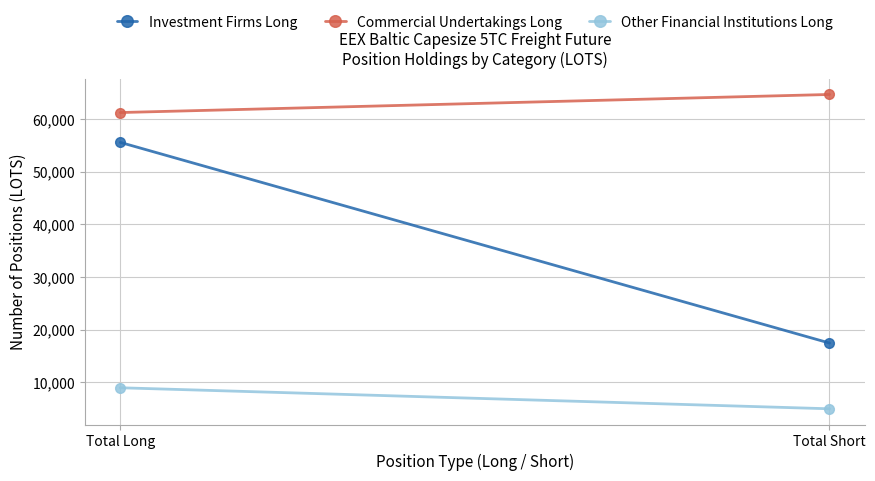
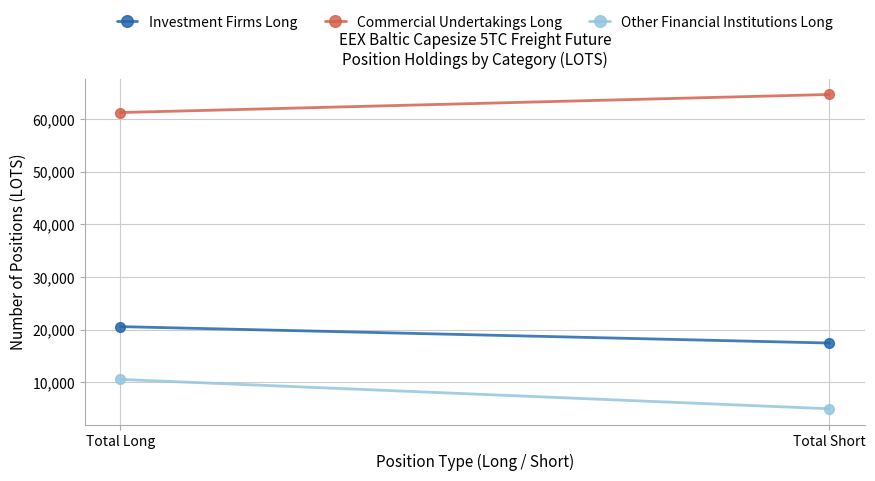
  {
    "Investment Firms Long": {
-     "Total Long": "56,000",
+     "Total Long": "21,000",
      "Total Short": "17,000"
    },
    "Commercial Undertakings Long": {
      "Total Long": "61,000",
      "Total Short": "65,000"
    },
    "Other Financial Institutions Long": {
-     "Total Long": "9,000",
+     "Total Long": "11,000",
      "Total Short": "5,000"
    }
  }
